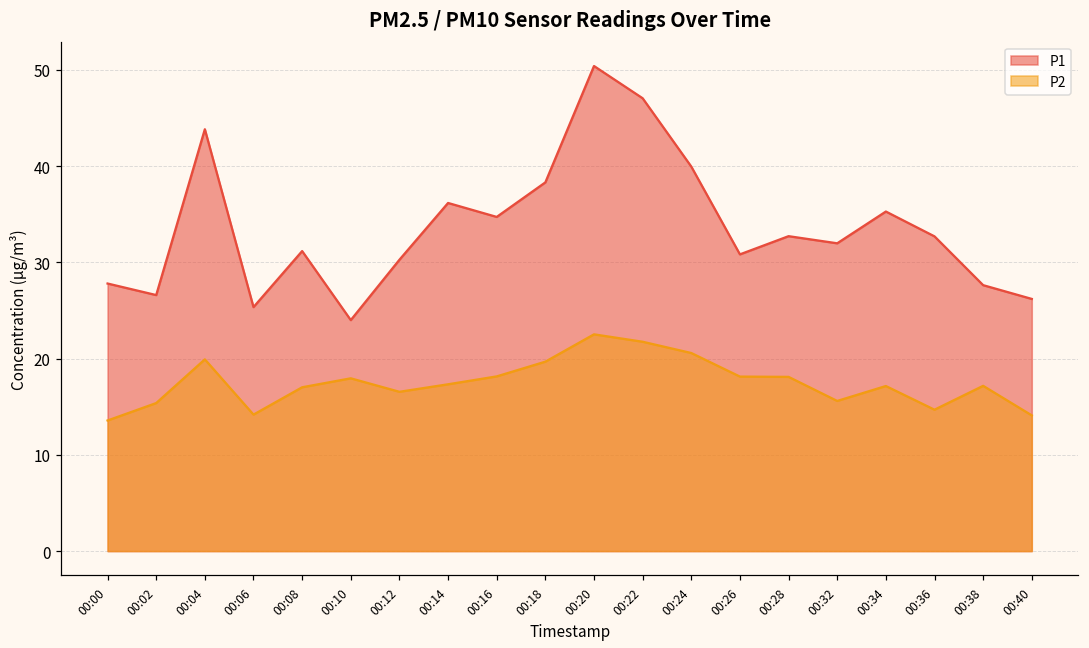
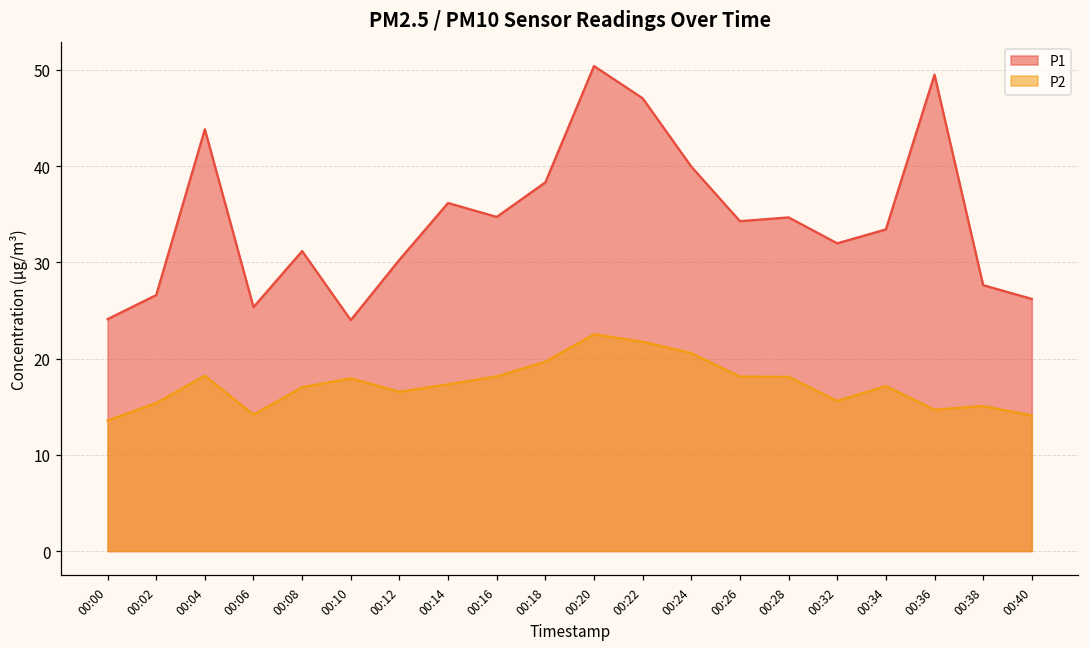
  {
    "P1": {
-     "00:00": 28,
+     "00:00": 24,
      "00:02": 27,
      "00:04": 44,
      "00:06": 25,
      "00:08": 31,
      "00:10": 24,
      "00:12": 30,
      "00:14": 36,
      "00:16": 35,
      "00:18": 38,
      "00:20": 50,
      "00:22": 47,
      "00:24": 40,
-     "00:26": 31,
-     "00:28": 33,
+     "00:26": 34,
+     "00:28": 35,
      "00:32": 32,
-     "00:34": 35,
-     "00:36": 33,
+     "00:34": 33,
+     "00:36": 50,
      "00:38": 28,
      "00:40": 26
    },
    "P2": {
      "00:00": 14,
      "00:02": 15,
-     "00:04": 20,
+     "00:04": 18,
      "00:06": 14,
      "00:08": 17,
      "00:10": 18,
      "00:12": 17,
      "00:14": 17,
      "00:16": 18,
      "00:18": 20,
      "00:20": 23,
      "00:22": 22,
      "00:24": 21,
      "00:26": 18,
      "00:28": 18,
      "00:32": 16,
      "00:34": 17,
      "00:36": 15,
-     "00:38": 17,
+     "00:38": 15,
      "00:40": 14
    }
  }
